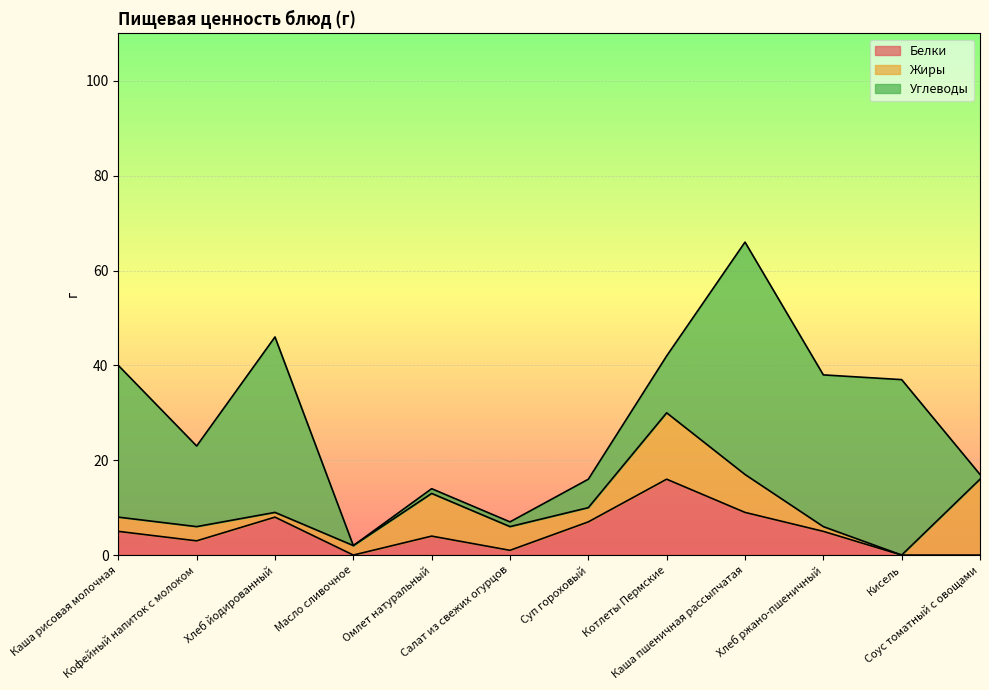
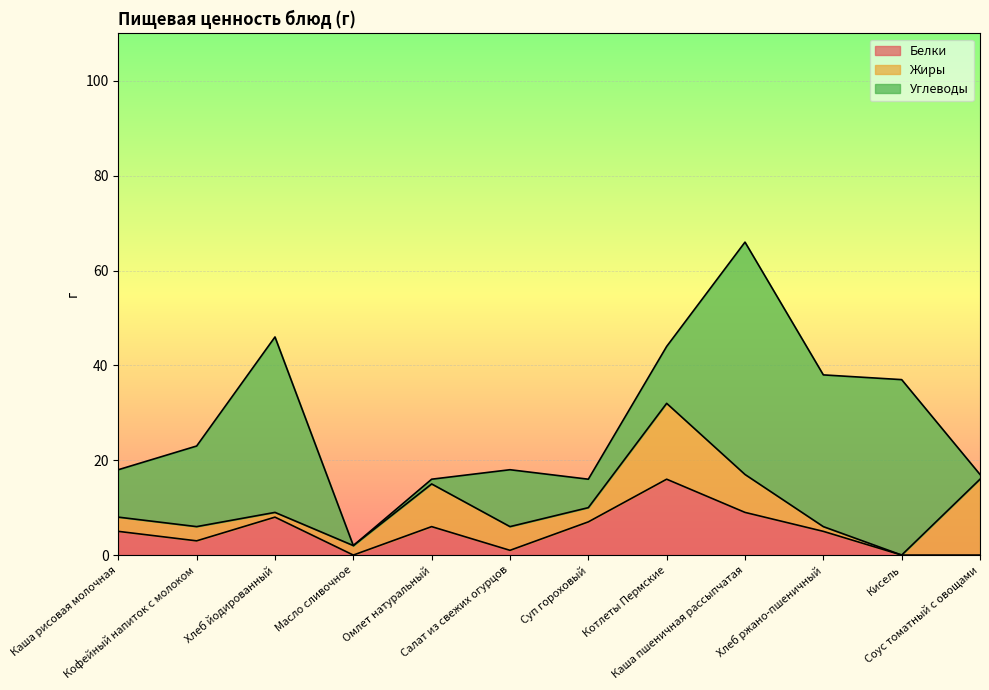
  {
    "Белки": {
      "Каша рисовая молочная": 5,
      "Кофейный напиток с молоком": 3,
      "Хлеб йодированный": 8,
      "Масло сливочное": 0,
-     "Омлет натуральный": 4,
+     "Омлет натуральный": 6,
      "Салат из свежих огурцов": 1,
      "Суп гороховый": 7,
      "Котлеты Пермские": 16,
      "Каша пшеничная рассыпчатая": 9,
      "Хлеб ржано-пшеничный": 5,
      "Соус томатный с овощами": 0
    },
    "Жиры": {
      "Каша рисовая молочная": 3,
      "Кофейный напиток с молоком": 3,
      "Хлеб йодированный": 1,
      "Омлет натуральный": 9,
      "Салат из свежих огурцов": 5,
      "Суп гороховый": 3,
-     "Котлеты Пермские": 14,
+     "Котлеты Пермские": 16,
      "Каша пшеничная рассыпчатая": 8,
      "Хлеб ржано-пшеничный": 1,
      "Соус томатный с овощами": 16
    },
    "Углеводы": {
-     "Каша рисовая молочная": 32,
+     "Каша рисовая молочная": 10,
      "Кофейный напиток с молоком": 17,
      "Хлеб йодированный": 37,
      "Омлет натуральный": 1,
-     "Салат из свежих огурцов": 1,
+     "Салат из свежих огурцов": 12,
      "Суп гороховый": 6,
      "Котлеты Пермские": 12,
      "Каша пшеничная рассыпчатая": 49,
      "Хлеб ржано-пшеничный": 32,
      "Кисель": 37,
      "Соус томатный с овощами": 1
    }
  }
